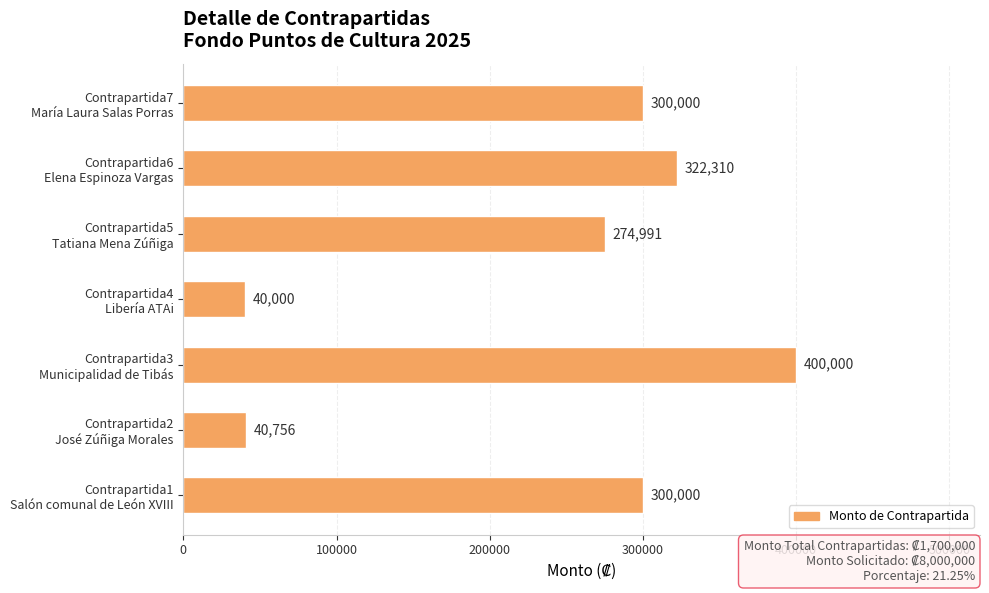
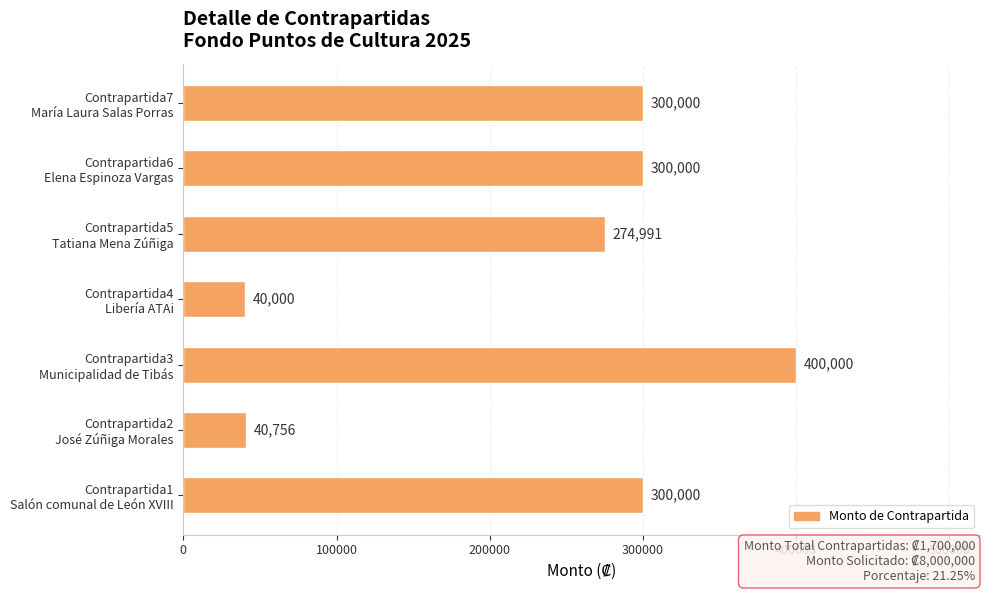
  {
    "Contrapartida7 María Laura Salas Porras": "300,000",
-   "Contrapartida6 Elena Espinoza Vargas": "322,310",
+   "Contrapartida6 Elena Espinoza Vargas": "300,000",
    "Contrapartida5 Tatiana Mena Zúñiga": "274,991",
    "Contrapartida4 Libería ATAi": "40,000",
    "Contrapartida3 Municipalidad de Tibás": "400,000",
    "Contrapartida2 José Zúñiga Morales": "40,756",
    "Contrapartida1 Salón comunal de León XVIII": "300,000"
  }
